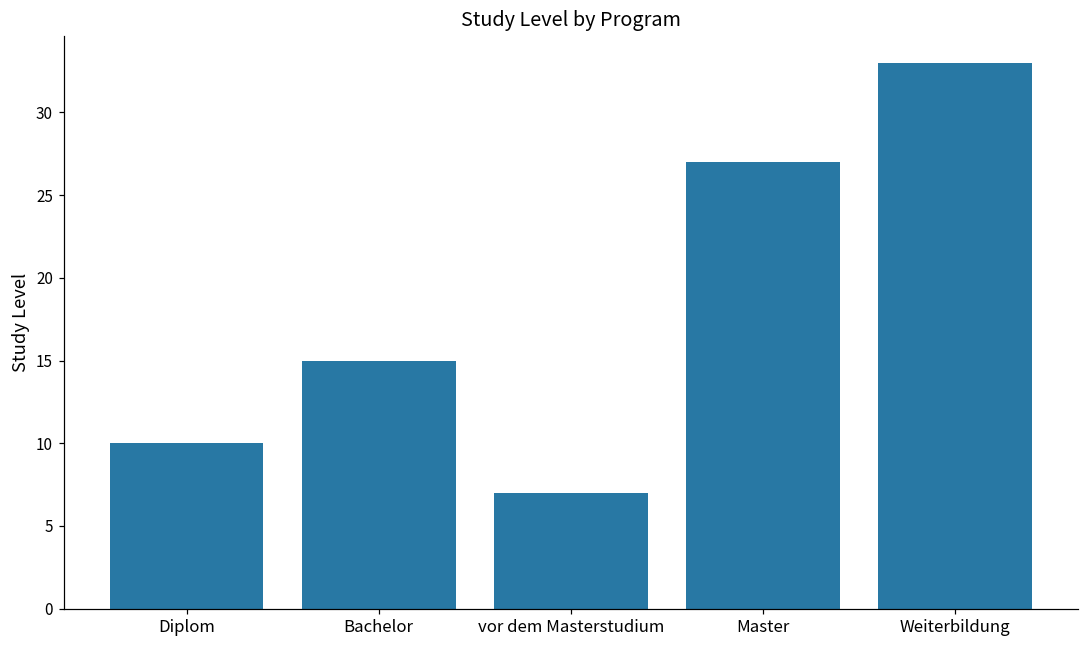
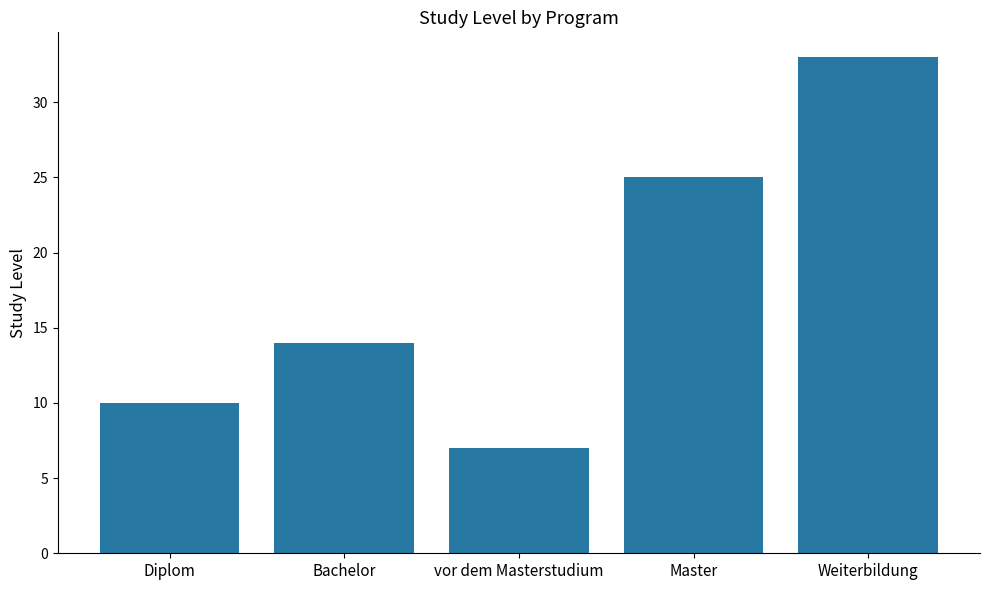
  {
    "Diplom": 10,
-   "Bachelor": 15,
+   "Bachelor": 14,
    "vor dem Masterstudium": 7,
-   "Master": 27,
+   "Master": 25,
    "Weiterbildung": 33
  }
